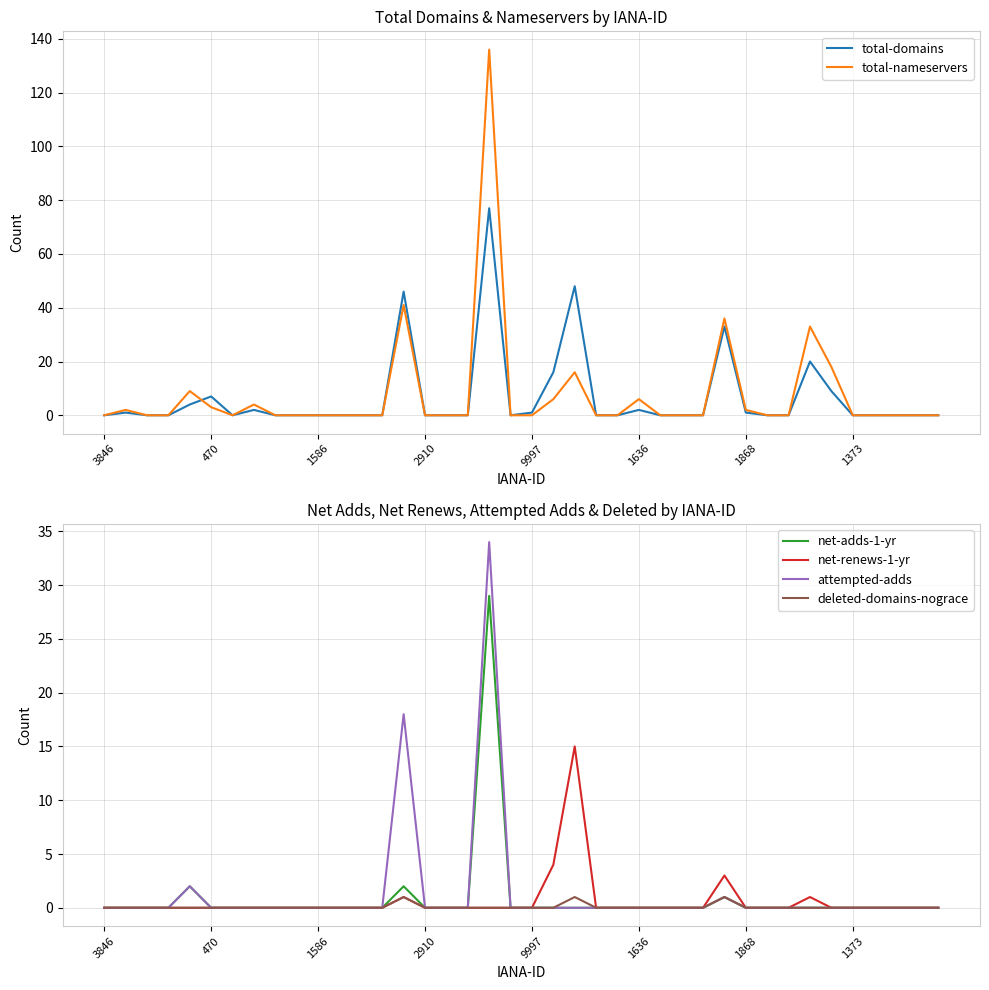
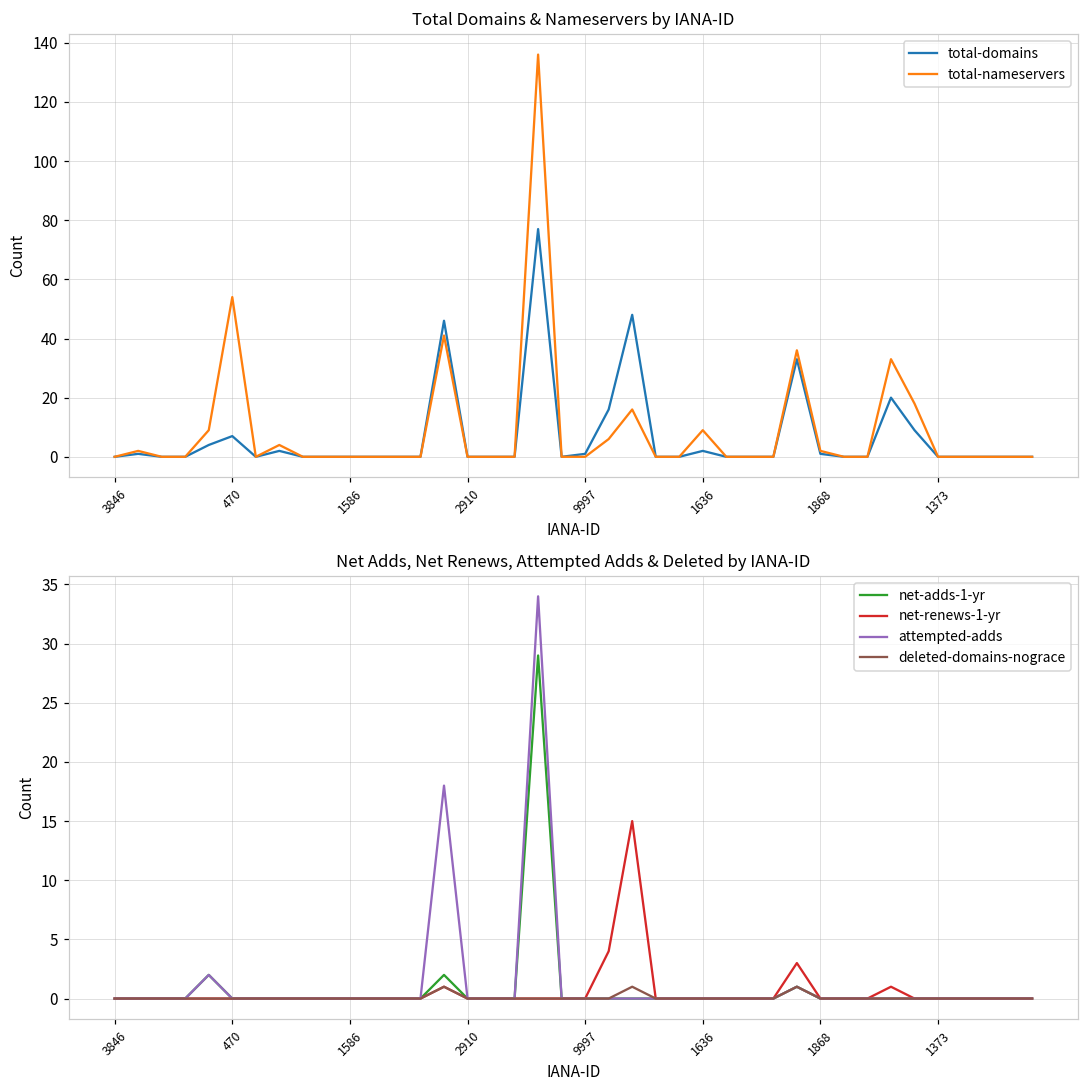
  {
    "Total Domains & Nameservers by IANA-ID": {
      "total-domains": {
        "470": 7,
        "9997": 1,
        "1636": 2,
        "1868": 1
      },
      "total-nameservers": {
-       "470": 3,
+       "470": 54,
        "9997": 0,
-       "1636": 6,
+       "1636": 9,
        "1868": 2
      }
    }
  }
